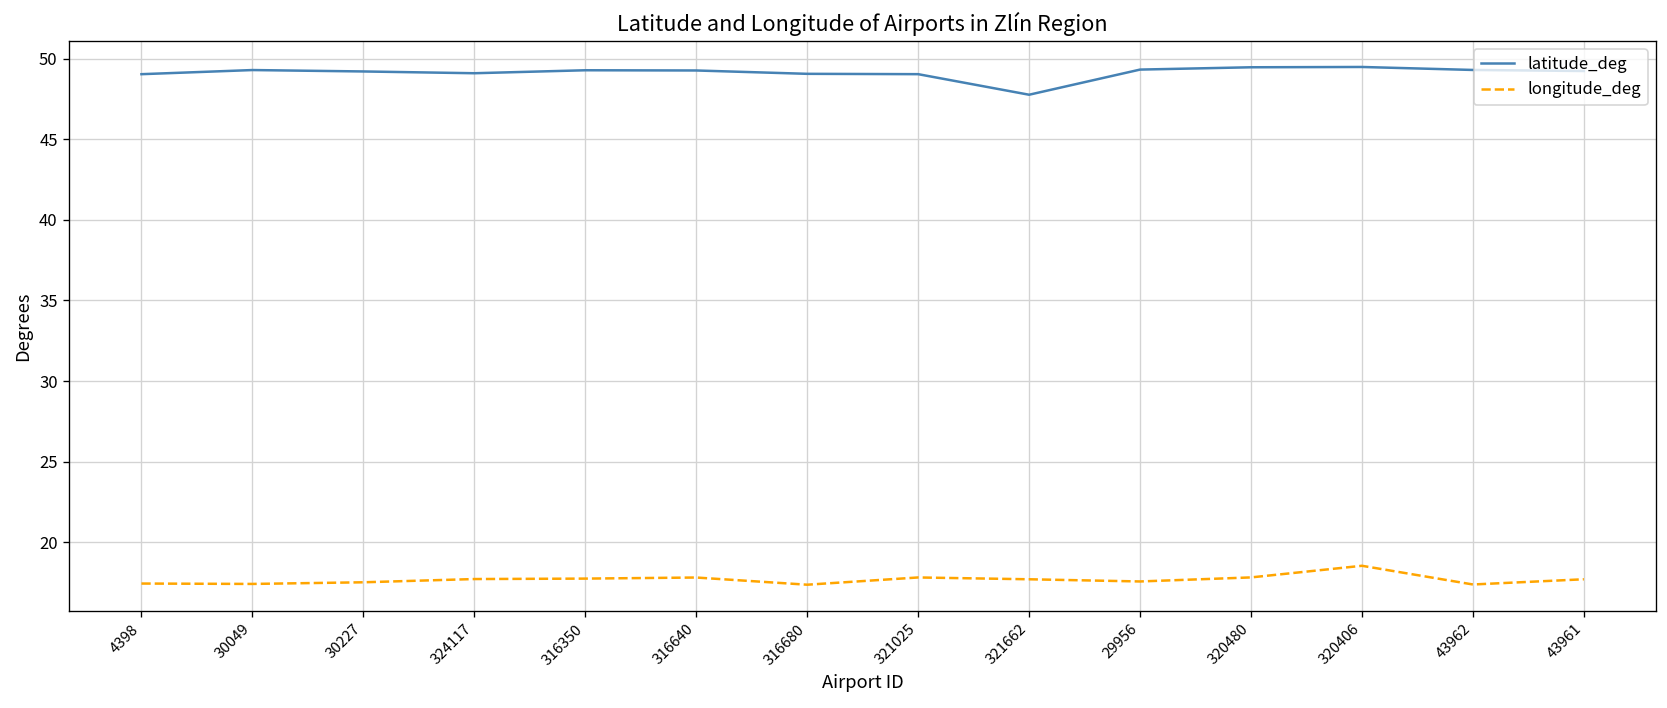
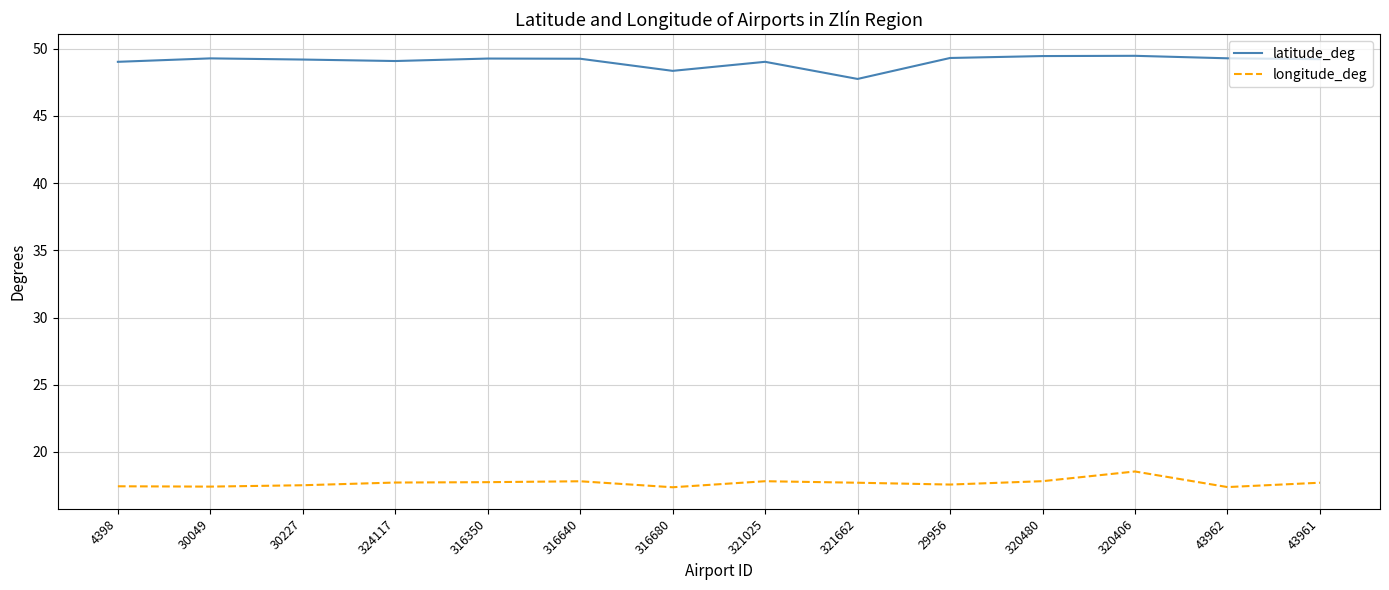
  {
    "latitude_deg": {
      "4398": 49.0,
      "30049": 49.3,
      "30227": 49.2,
      "324117": 49.1,
      "316350": 49.3,
      "316640": 49.3,
-     "316680": 49.1,
+     "316680": 48.4,
      "321025": 49.0,
      "321662": 47.8,
      "29956": 49.3,
      "320480": 49.5,
      "320406": 49.5,
      "43962": 49.3
    },
    "longitude_deg": {
      "4398": 17.4,
      "30049": 17.4,
      "30227": 17.5,
      "324117": 17.7,
      "316350": 17.7,
      "316640": 17.8,
      "316680": 17.4,
      "321025": 17.8,
      "321662": 17.7,
      "29956": 17.6,
      "320480": 17.8,
      "320406": 18.5,
      "43962": 17.4,
      "43961": 17.7
    }
  }
